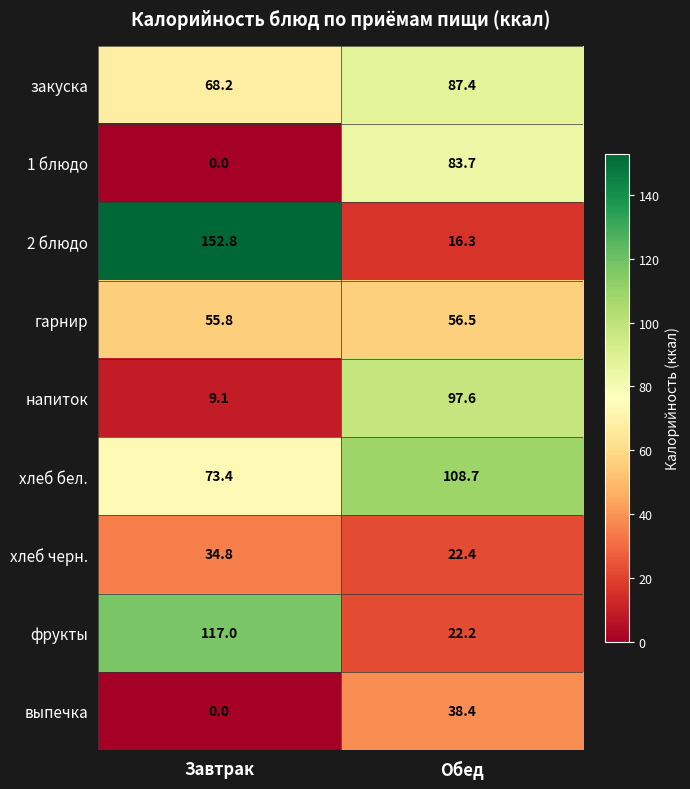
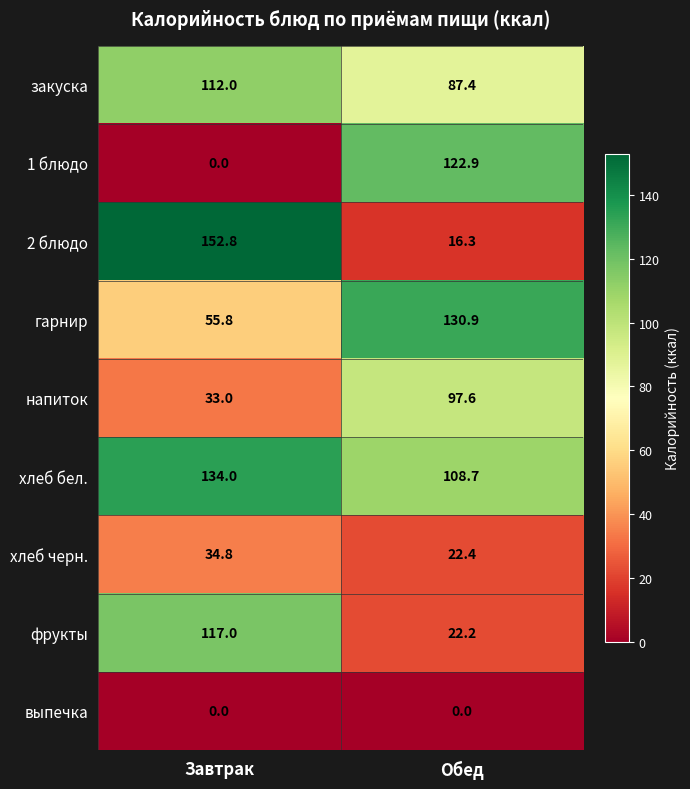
  {
    "закуска": {
-     "Завтрак": 68.2,
+     "Завтрак": 112.0,
      "Обед": 87.4
    },
    "1 блюдо": {
      "Завтрак": 0.0,
-     "Обед": 83.7
+     "Обед": 122.9
    },
    "2 блюдо": {
      "Завтрак": 152.8,
      "Обед": 16.3
    },
    "гарнир": {
      "Завтрак": 55.8,
-     "Обед": 56.5
+     "Обед": 130.9
    },
    "напиток": {
-     "Завтрак": 9.1,
+     "Завтрак": 33.0,
      "Обед": 97.6
    },
    "хлеб бел.": {
-     "Завтрак": 73.4,
+     "Завтрак": 134.0,
      "Обед": 108.7
    },
    "хлеб черн.": {
      "Завтрак": 34.8,
      "Обед": 22.4
    },
    "фрукты": {
      "Завтрак": 117.0,
      "Обед": 22.2
    },
    "выпечка": {
      "Завтрак": 0.0,
-     "Обед": 38.4
+     "Обед": 0.0
    }
  }
